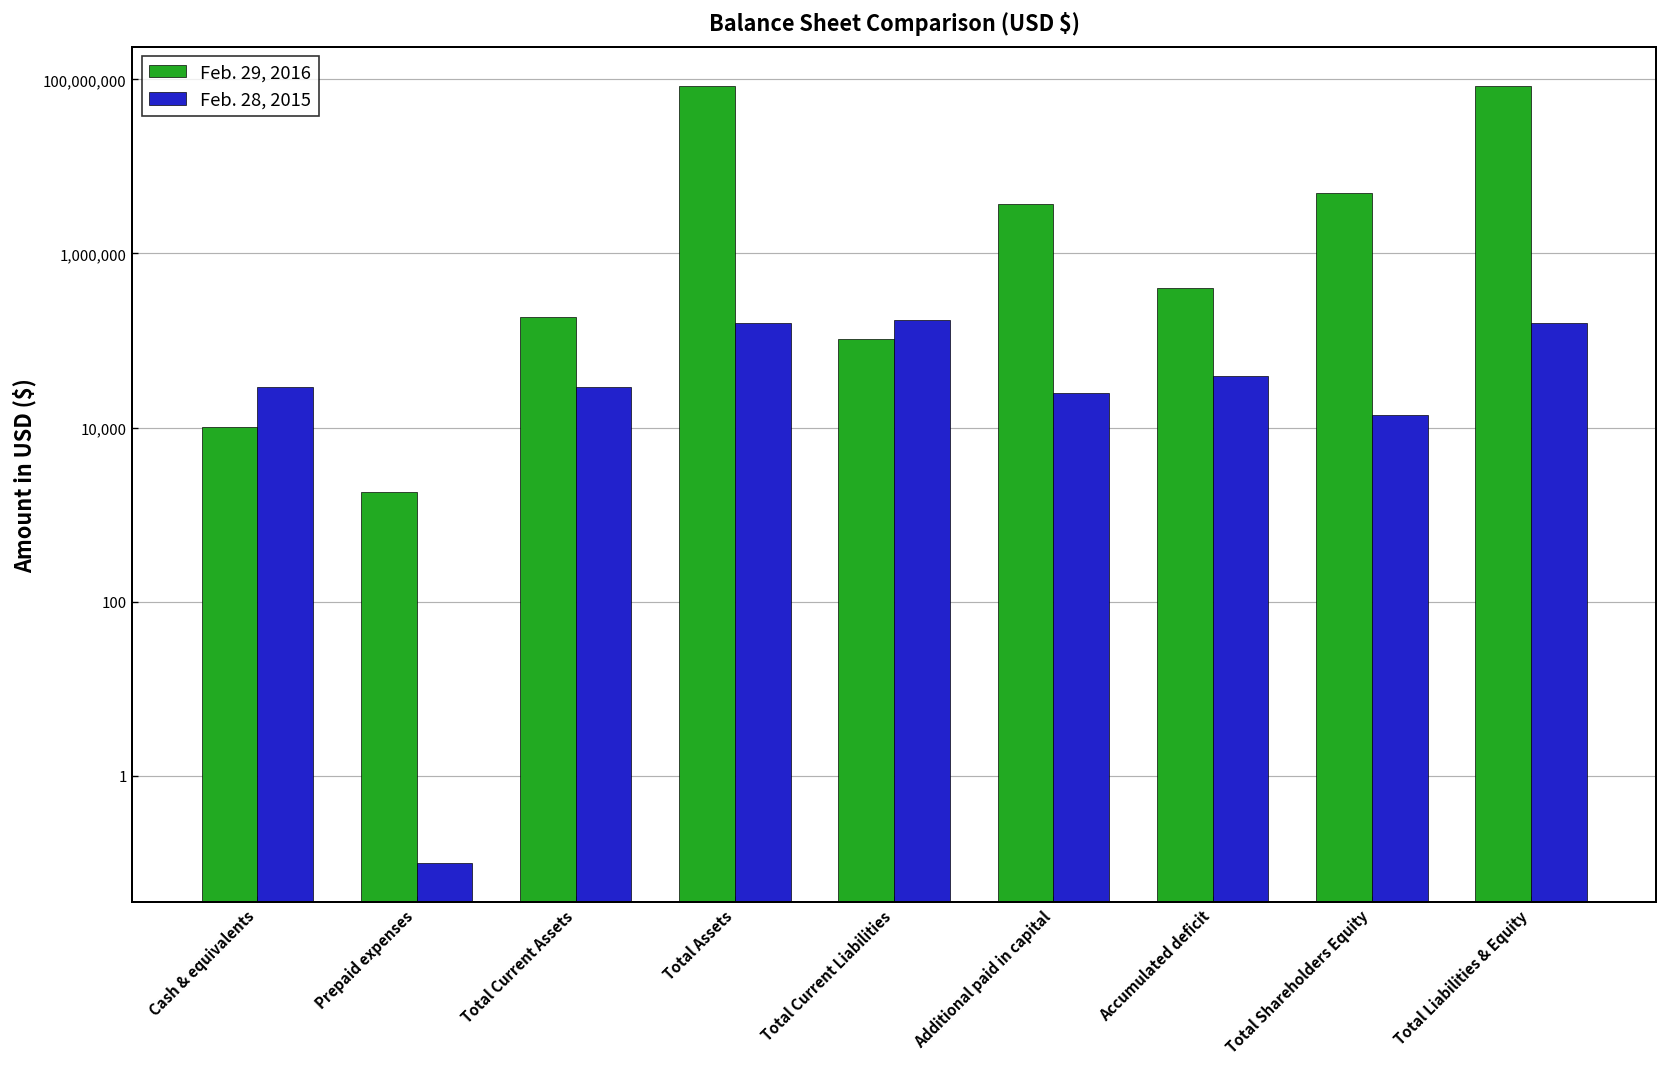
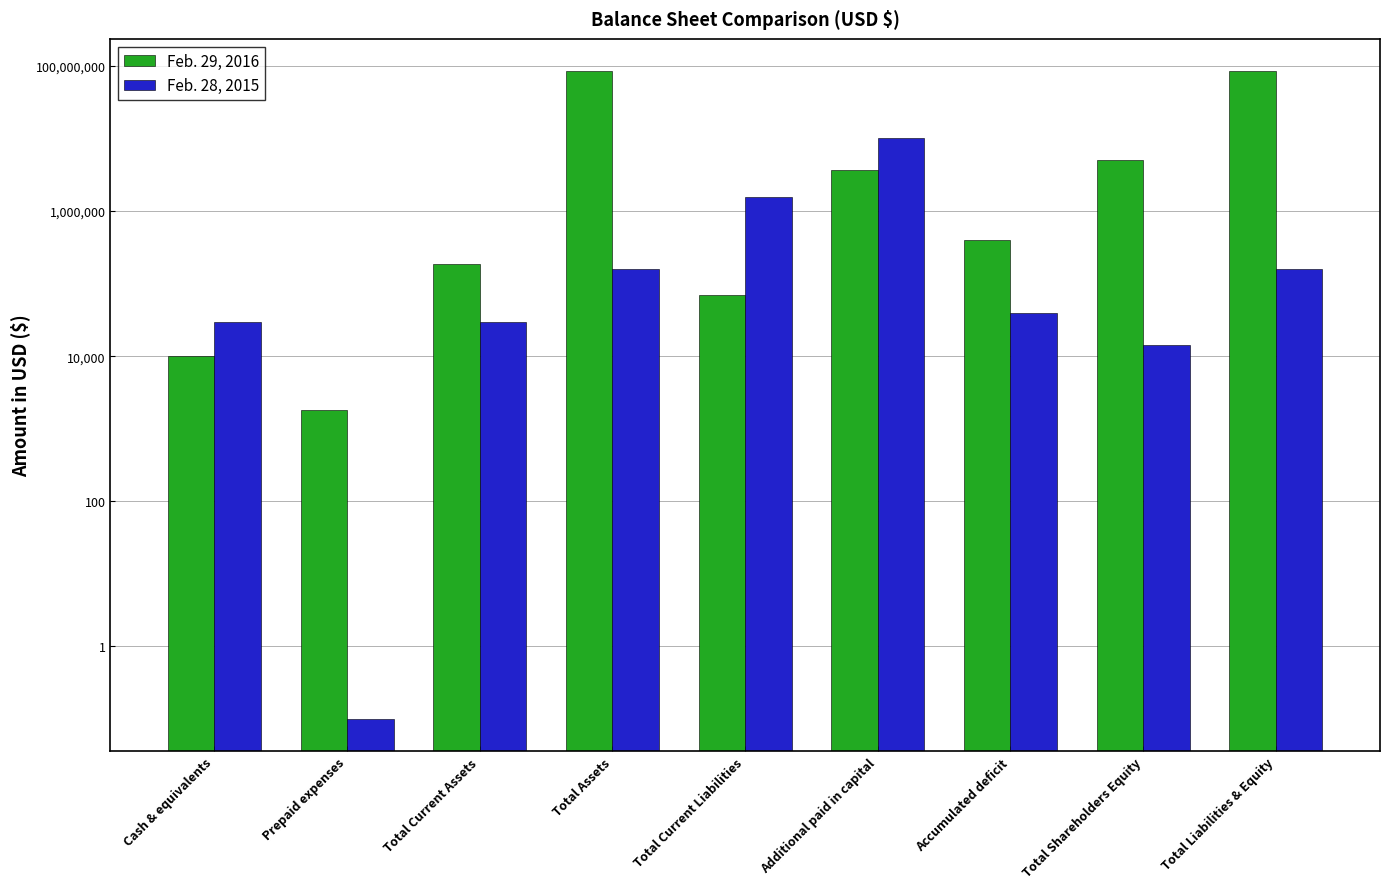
  {
    "Feb. 29, 2016": {
      "Cash & equivalents": "10,000",
      "Prepaid expenses": "1,800",
      "Total Current Assets": "190,000",
      "Total Assets": "80,000,000",
-     "Total Current Liabilities": "100,000",
+     "Total Current Liabilities": "70,000",
      "Additional paid in capital": "4,000,000",
      "Accumulated deficit": "400,000",
      "Total Shareholders Equity": "5,000,000",
      "Total Liabilities & Equity": "80,000,000"
    },
    "Feb. 28, 2015": {
      "Cash & equivalents": "29,000",
      "Prepaid expenses": "0.10",
      "Total Current Assets": "29,000",
      "Total Assets": "160,000",
-     "Total Current Liabilities": "170,000",
-     "Additional paid in capital": "25,000",
+     "Total Current Liabilities": "1,600,000",
+     "Additional paid in capital": "10,000,000",
      "Accumulated deficit": "40,000",
      "Total Shareholders Equity": "14,000",
      "Total Liabilities & Equity": "160,000"
    }
  }
